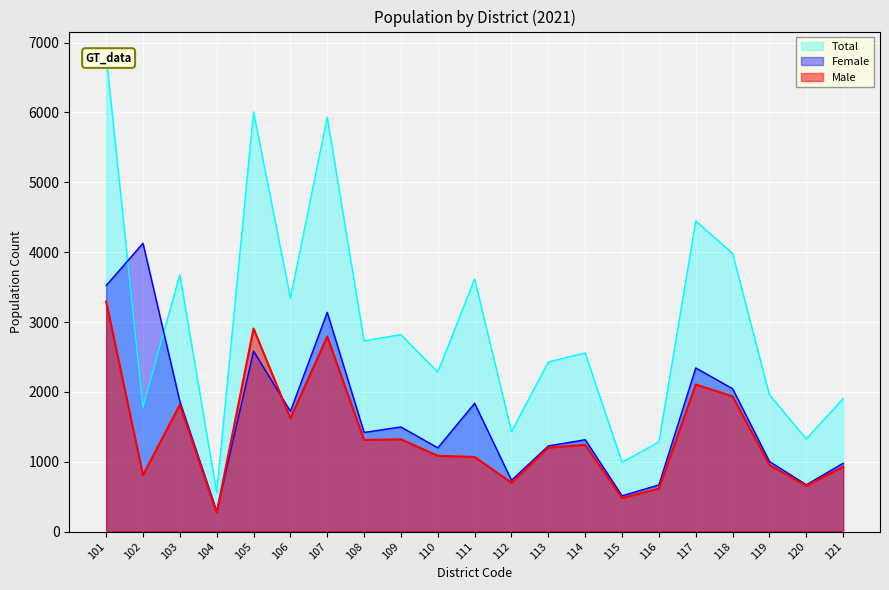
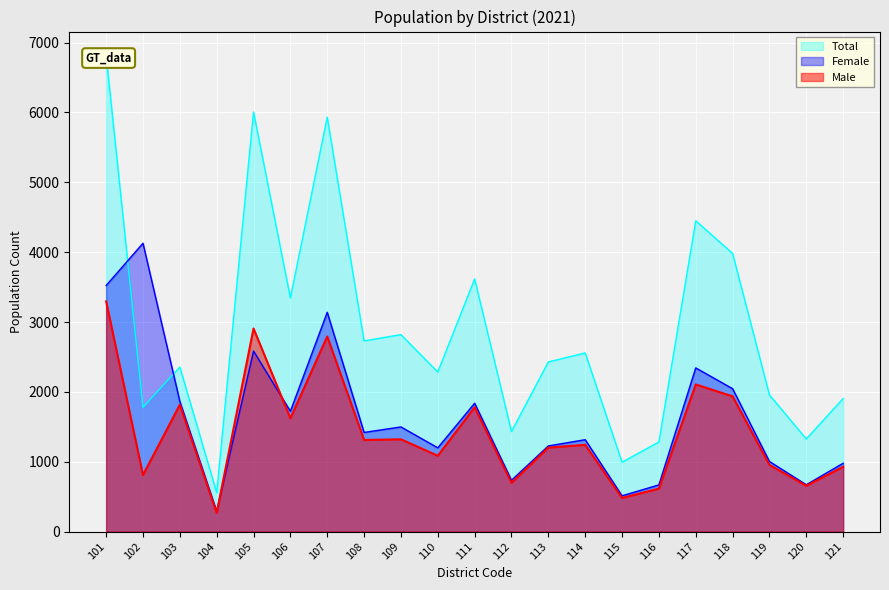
  {
    "Total": {
      "102": 1800,
-     "103": 3700,
+     "103": 2400,
      "104": 600,
      "105": 6000,
      "106": 3300,
      "107": 5900,
      "108": 2700,
      "109": 2800,
      "110": 2300,
      "111": 3600,
      "112": 1400,
      "113": 2400,
      "114": 2600,
      "115": 1000,
      "116": 1300,
      "117": 4400,
      "118": 4000,
      "119": 2000,
      "120": 1300,
      "121": 1900
    },
    "Female": {
      "101": 3500,
      "102": 4100,
      "103": 1900,
      "105": 2600,
      "106": 1700,
      "107": 3100,
      "108": 1400,
      "109": 1500,
      "110": 1200,
      "111": 1800,
      "114": 1300,
      "116": 700,
      "117": 2300,
      "118": 2000,
      "119": 1000,
      "121": 1000
    },
    "Male": {
      "101": 3300,
      "102": 800,
      "103": 1800,
      "105": 2900,
      "106": 1600,
      "107": 2800,
      "108": 1300,
      "109": 1300,
      "110": 1100,
-     "111": 1100,
+     "111": 1800,
      "114": 1200,
      "116": 600,
      "117": 2100,
      "118": 1900,
      "119": 1000,
      "121": 900
    }
  }
